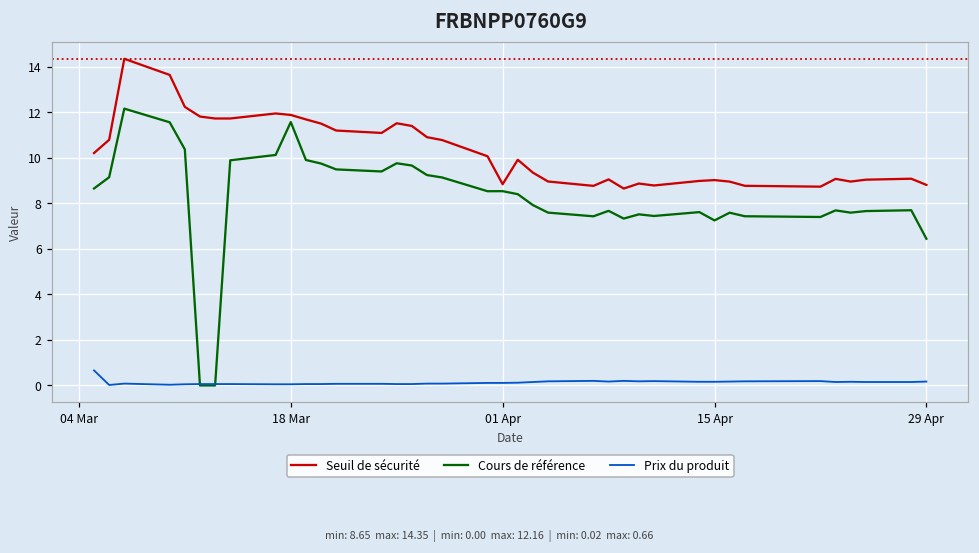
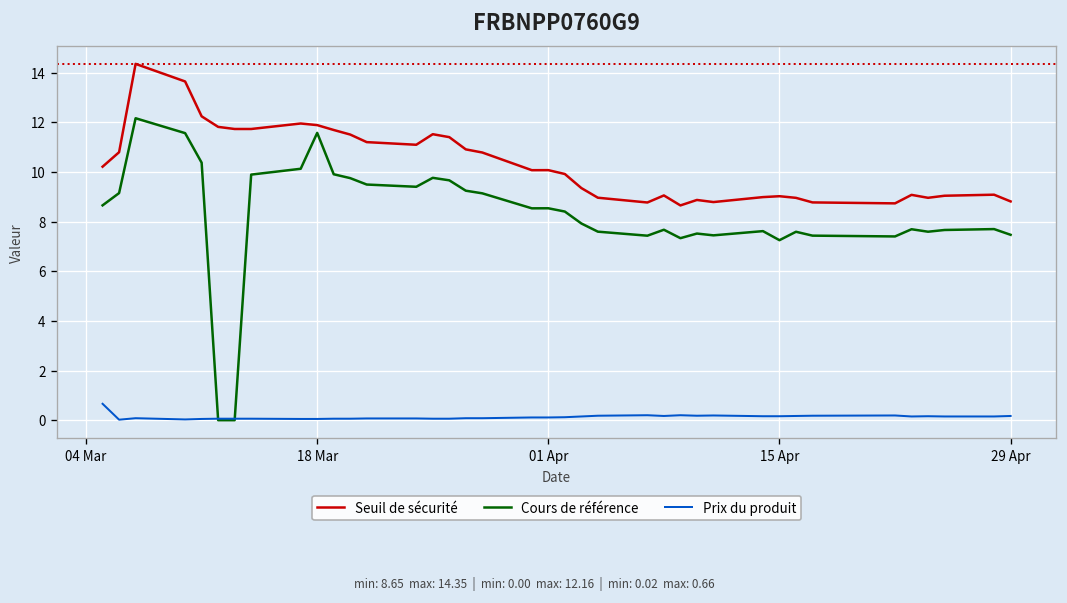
  {
    "Seuil de sécurité": {
      "18 Mar": 11.9,
-     "01 Apr": 8.8,
+     "01 Apr": 10.1,
      "15 Apr": 9.0,
      "29 Apr": 8.8
    },
    "Cours de référence": {
      "18 Mar": 11.6,
      "01 Apr": 8.5,
      "15 Apr": 7.2,
-     "29 Apr": 6.4
+     "29 Apr": 7.5
    },
    "Prix du produit": {
      "18 Mar": 0.1,
      "01 Apr": 0.1,
      "15 Apr": 0.2,
      "29 Apr": 0.2
    }
  }
